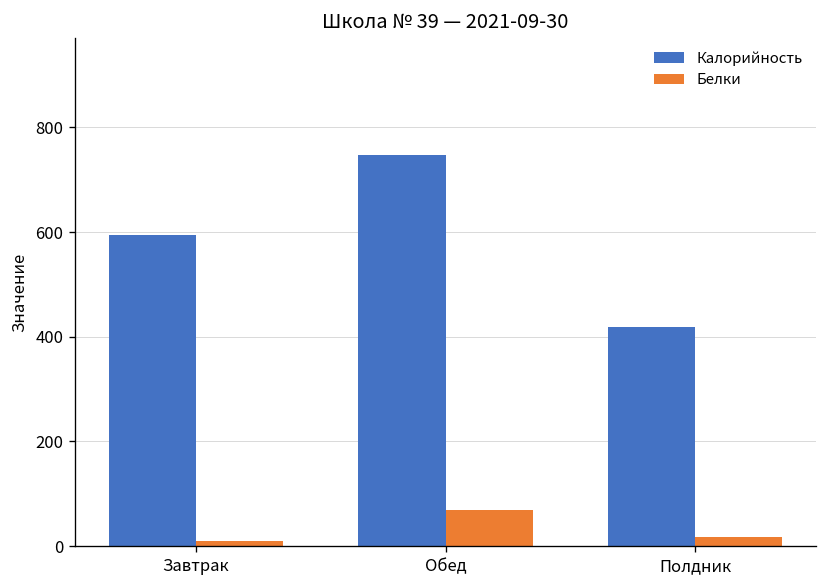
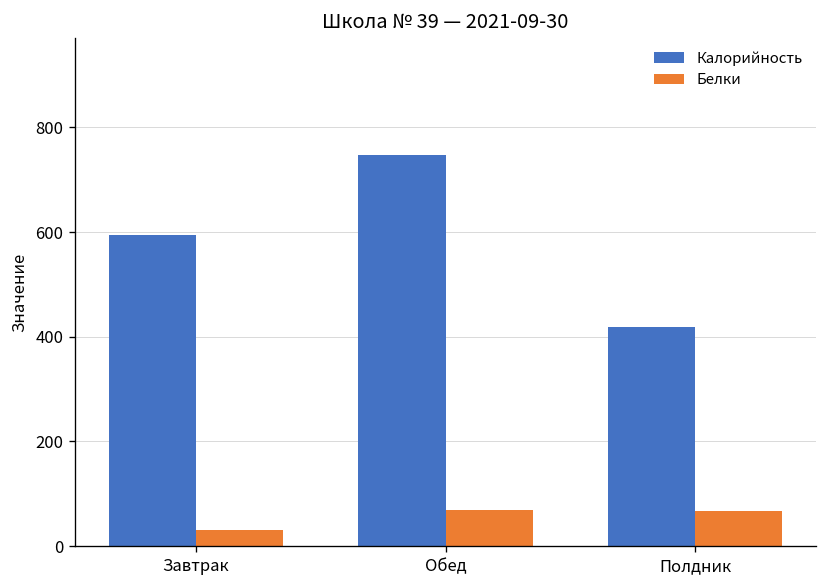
  {
    "Калорийность": {
      "Завтрак": 590,
      "Обед": 750,
      "Полдник": 420
    },
    "Белки": {
-     "Завтрак": 10,
+     "Завтрак": 30,
      "Обед": 70,
-     "Полдник": 20
+     "Полдник": 70
    }
  }
